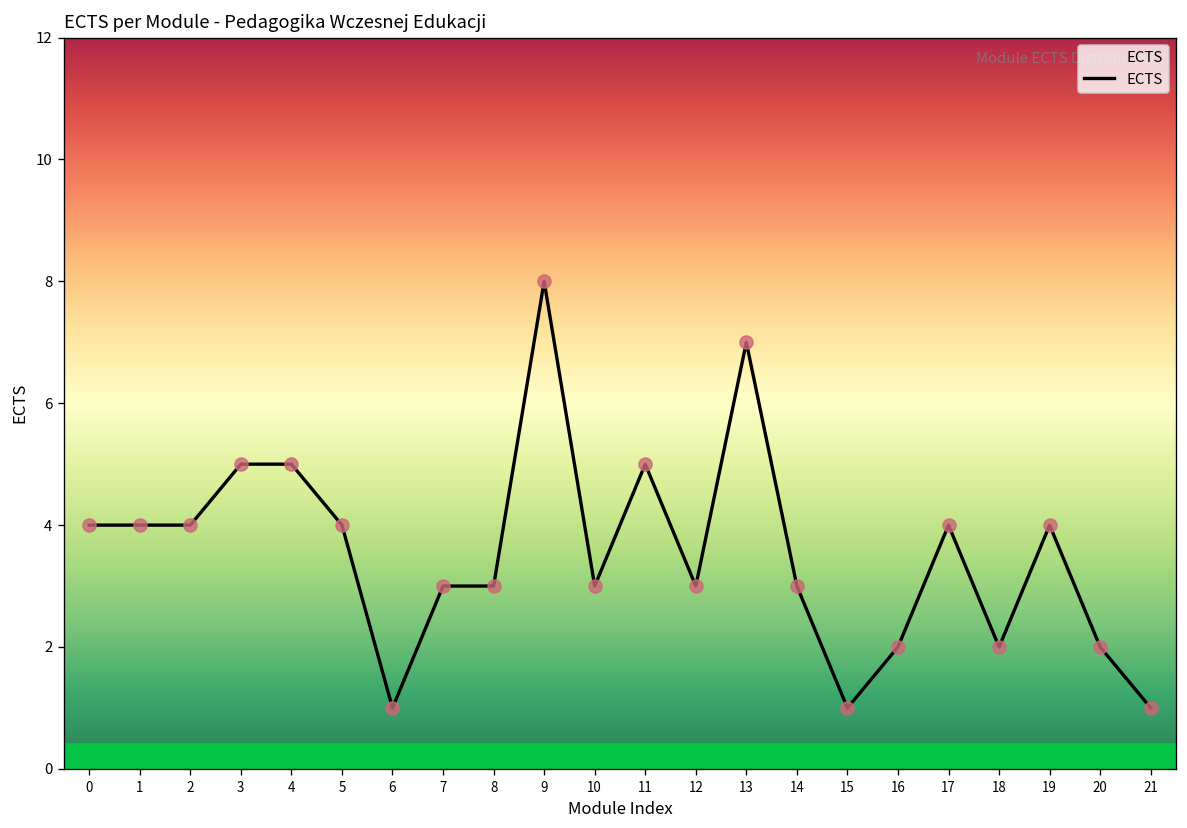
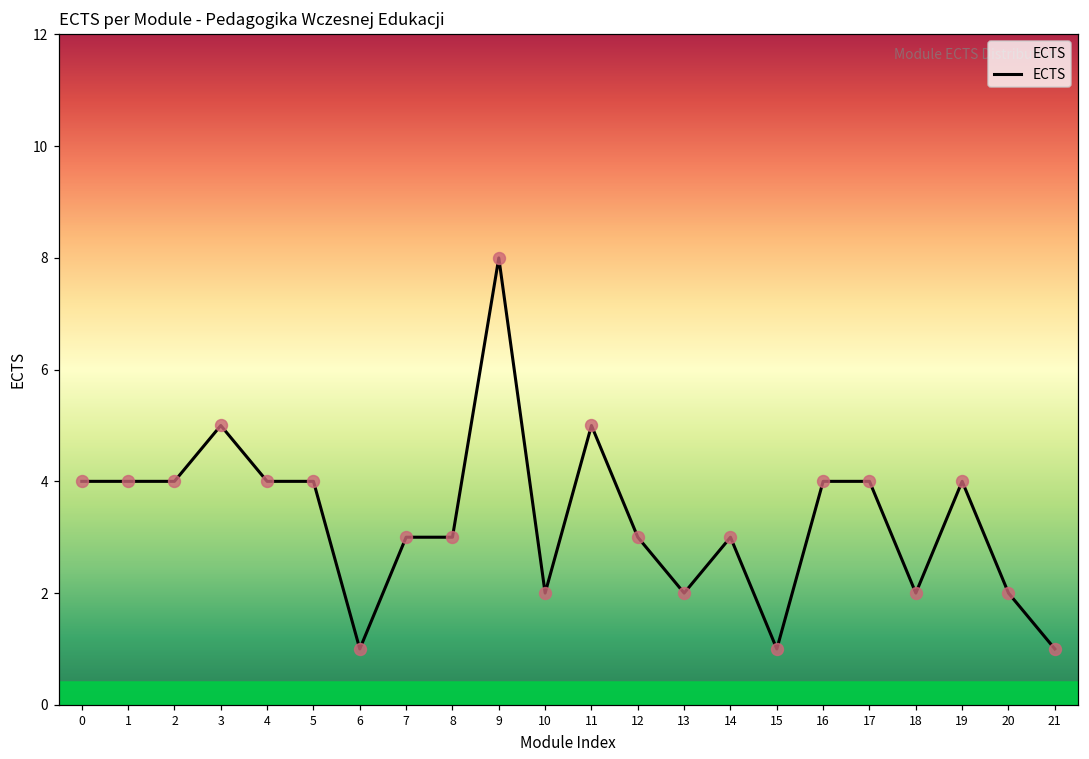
  {
    "0": 4,
    "1": 4,
    "2": 4,
    "3": 5,
-   "4": 5,
+   "4": 4,
    "5": 4,
    "6": 1,
    "7": 3,
    "8": 3,
    "9": 8,
-   "10": 3,
+   "10": 2,
    "11": 5,
    "12": 3,
-   "13": 7,
+   "13": 2,
    "14": 3,
    "15": 1,
-   "16": 2,
+   "16": 4,
    "17": 4,
    "18": 2,
    "19": 4,
    "20": 2,
    "21": 1
  }
